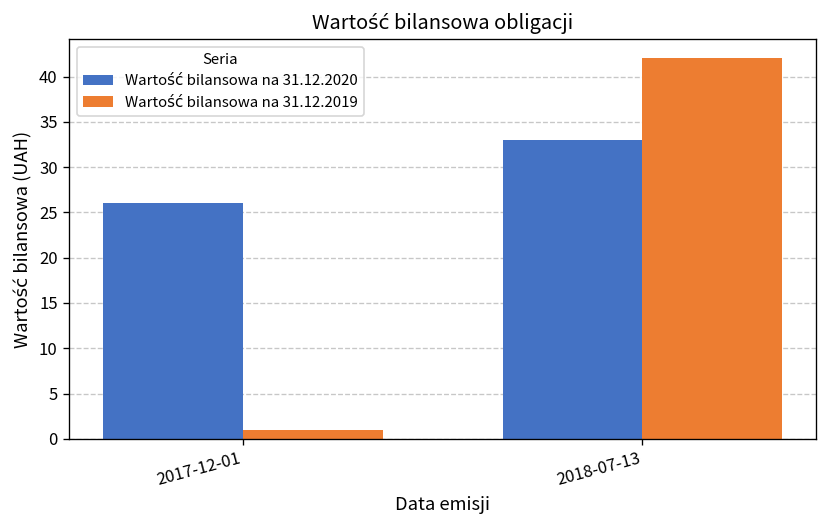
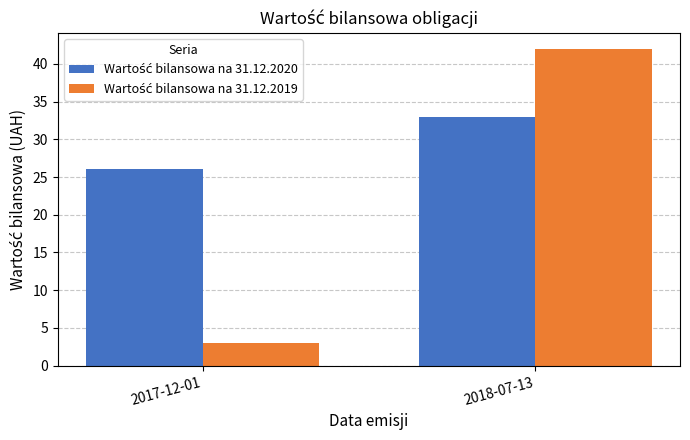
  {
    "Wartość bilansowa na 31.12.2020": {
      "2017-12-01": 26,
      "2018-07-13": 33
    },
    "Wartość bilansowa na 31.12.2019": {
-     "2017-12-01": 1,
+     "2017-12-01": 3,
      "2018-07-13": 42
    }
  }
